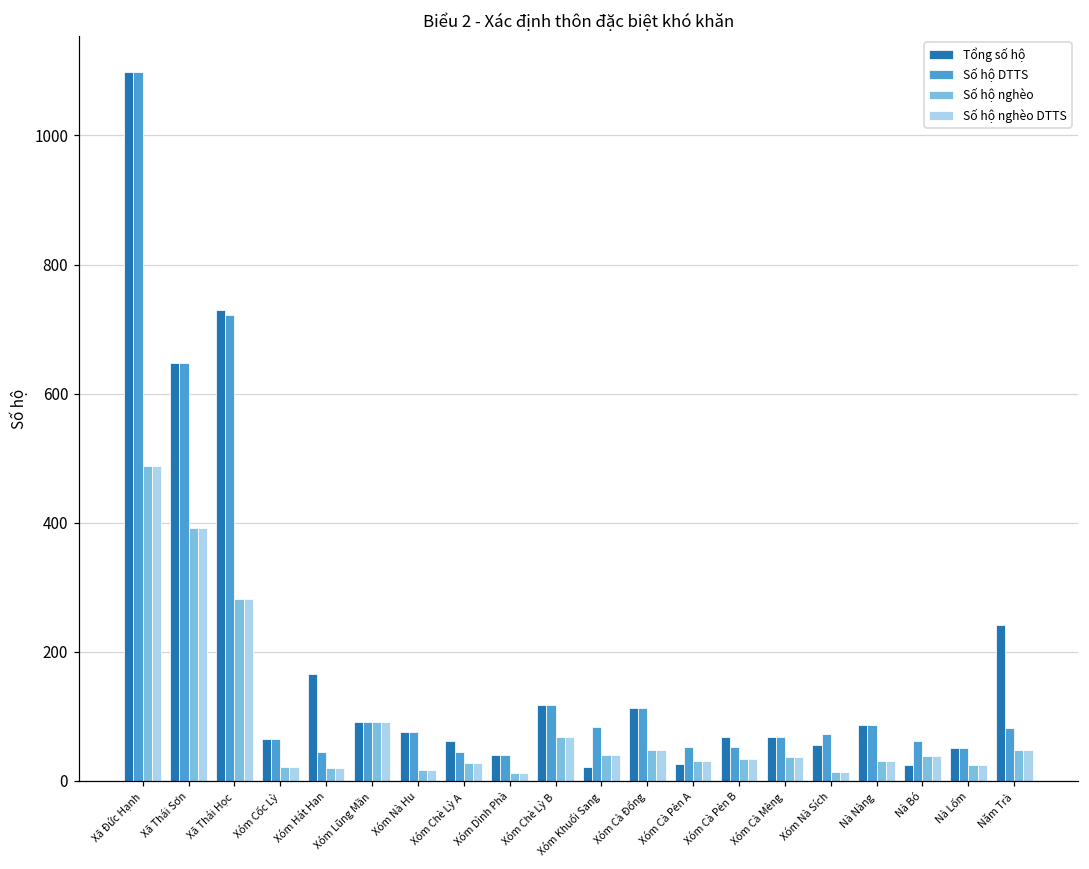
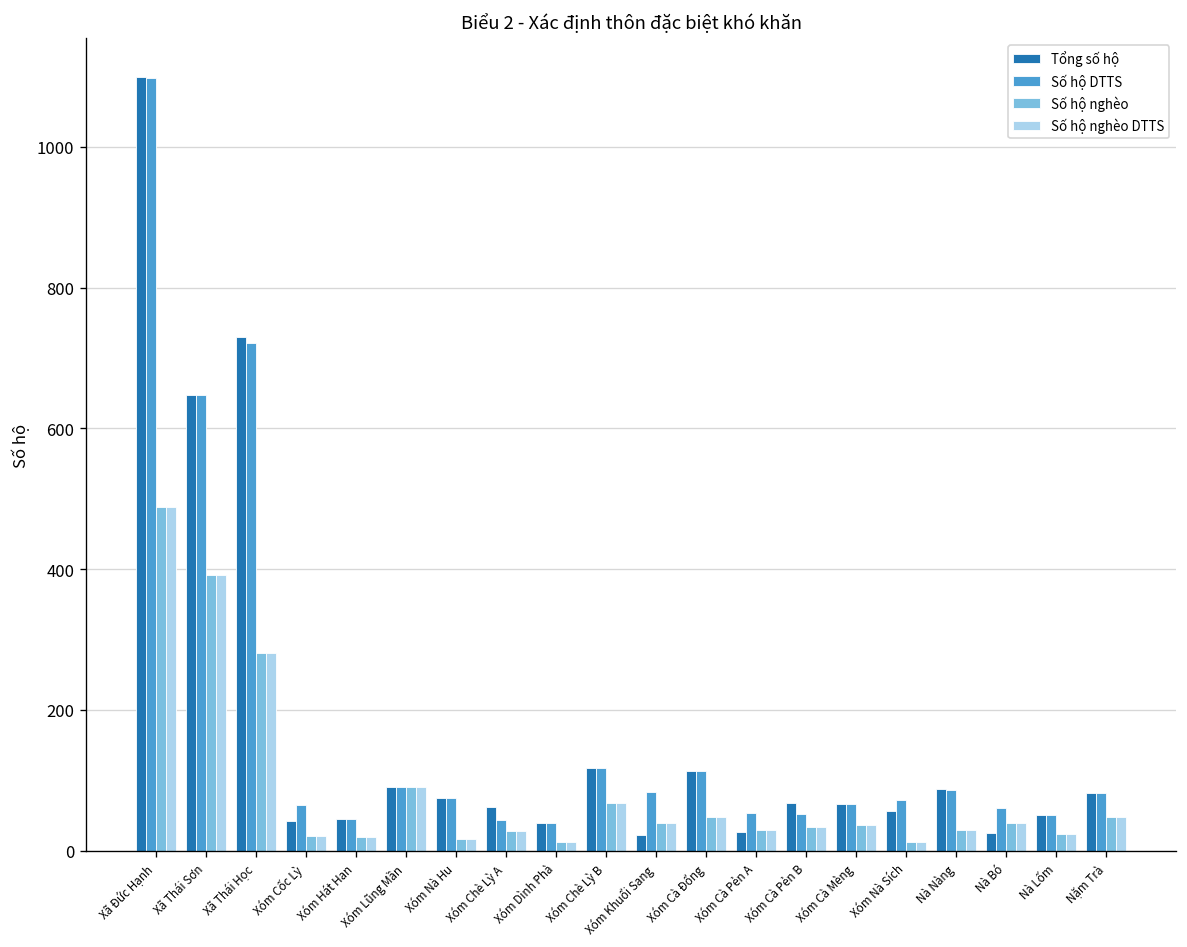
  {
    "Tổng số hộ": {
      "Xã Đức Hạnh": 1100,
      "Xã Thái Sơn": 650,
      "Xã Thái Học": 730,
-     "Xóm Cốc Lỳ": 70,
-     "Xóm Hát Han": 170,
+     "Xóm Cốc Lỳ": 40,
+     "Xóm Hát Han": 50,
      "Xóm Lũng Mần": 90,
      "Xóm Nà Hu": 80,
      "Xóm Chè Lỳ A": 60,
      "Xóm Dình Phà": 40,
      "Xóm Chè Lỳ B": 120,
      "Xóm Khuổi Sang": 20,
      "Xóm Cà Đổng": 110,
      "Xóm Cà Pẻn A": 30,
      "Xóm Cà Pẻn B": 70,
      "Xóm Cà Mèng": 70,
      "Xóm Nà Sích": 60,
      "Nà Nàng": 90,
      "Nà Bó": 30,
      "Nà Lốm": 50,
-     "Nặm Trà": 240
+     "Nặm Trà": 80
    }
  }
